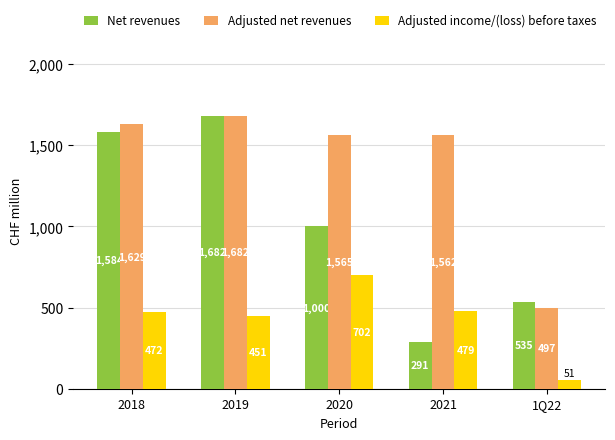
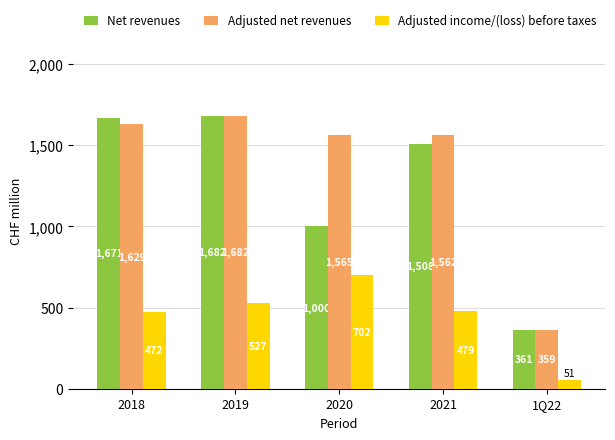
  {
    "Net revenues": {
-     "2018": "1,584",
+     "2018": "1,671",
      "2020": "1,000",
-     "2021": "291",
-     "1Q22": "535"
+     "2021": "1,508",
+     "1Q22": "361"
    },
    "Adjusted net revenues": {
      "2018": "1,629",
      "2020": "1,565",
      "2021": "1,562",
-     "1Q22": "497"
+     "1Q22": "359"
    },
    "Adjusted income/(loss) before taxes": {
      "2018": "472",
-     "2019": "451",
+     "2019": "527",
      "2020": "702",
      "2021": "479",
      "1Q22": "51"
    }
  }
